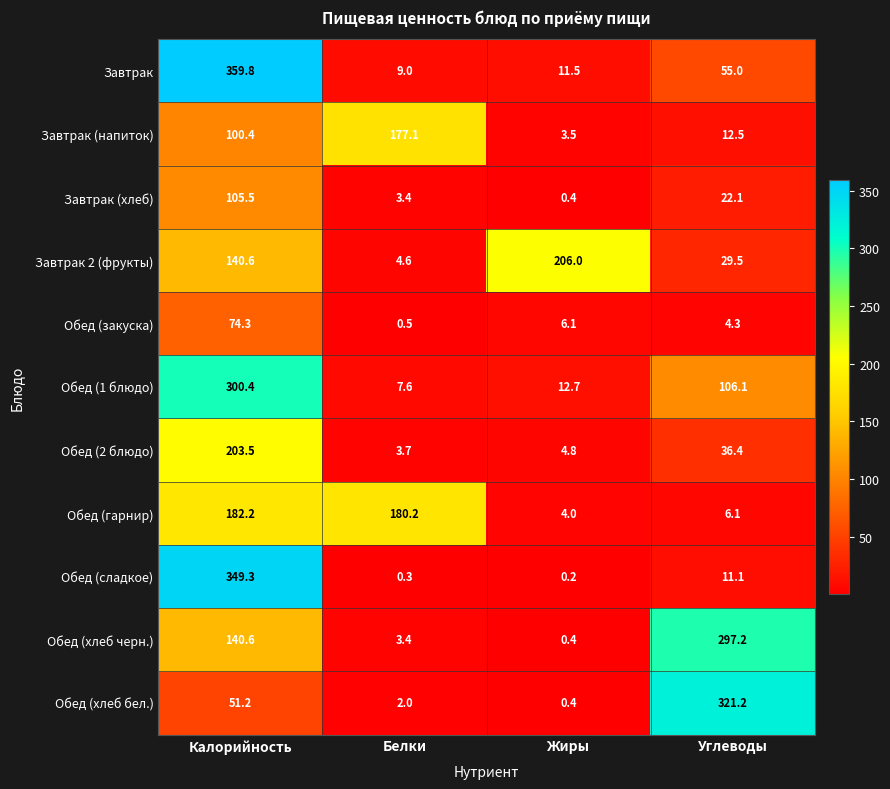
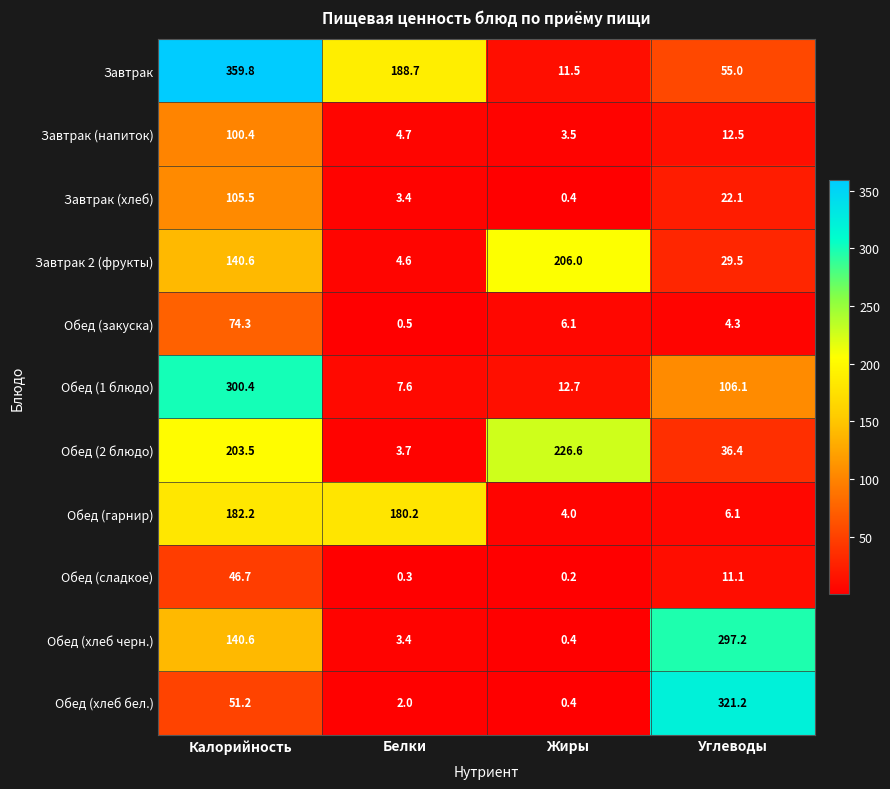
  {
    "Завтрак": {
      "Калорийность": 359.8,
-     "Белки": 9.0,
+     "Белки": 188.7,
      "Жиры": 11.5,
      "Углеводы": 55.0
    },
    "Завтрак (напиток)": {
      "Калорийность": 100.4,
-     "Белки": 177.1,
+     "Белки": 4.7,
      "Жиры": 3.5,
      "Углеводы": 12.5
    },
    "Завтрак (хлеб)": {
      "Калорийность": 105.5,
      "Белки": 3.4,
      "Жиры": 0.4,
      "Углеводы": 22.1
    },
    "Завтрак 2 (фрукты)": {
      "Калорийность": 140.6,
      "Белки": 4.6,
      "Жиры": 206.0,
      "Углеводы": 29.5
    },
    "Обед (закуска)": {
      "Калорийность": 74.3,
      "Белки": 0.5,
      "Жиры": 6.1,
      "Углеводы": 4.3
    },
    "Обед (1 блюдо)": {
      "Калорийность": 300.4,
      "Белки": 7.6,
      "Жиры": 12.7,
      "Углеводы": 106.1
    },
    "Обед (2 блюдо)": {
      "Калорийность": 203.5,
      "Белки": 3.7,
-     "Жиры": 4.8,
+     "Жиры": 226.6,
      "Углеводы": 36.4
    },
    "Обед (гарнир)": {
      "Калорийность": 182.2,
      "Белки": 180.2,
      "Жиры": 4.0,
      "Углеводы": 6.1
    },
    "Обед (сладкое)": {
-     "Калорийность": 349.3,
+     "Калорийность": 46.7,
      "Белки": 0.3,
      "Жиры": 0.2,
      "Углеводы": 11.1
    },
    "Обед (хлеб черн.)": {
      "Калорийность": 140.6,
      "Белки": 3.4,
      "Жиры": 0.4,
      "Углеводы": 297.2
    },
    "Обед (хлеб бел.)": {
      "Калорийность": 51.2,
      "Белки": 2.0,
      "Жиры": 0.4,
      "Углеводы": 321.2
    }
  }
